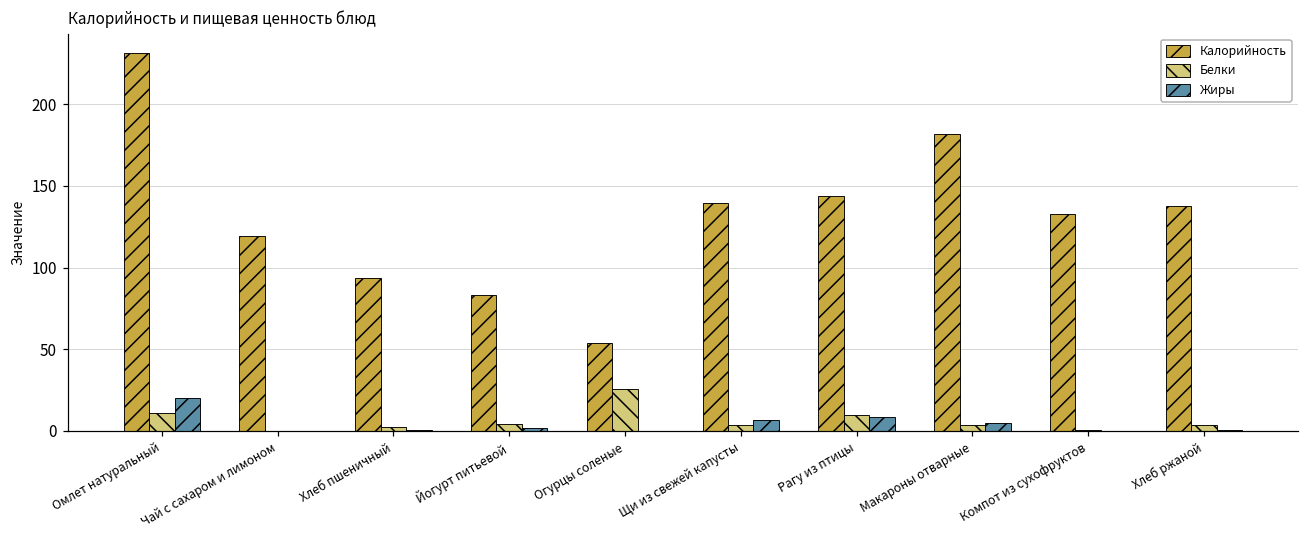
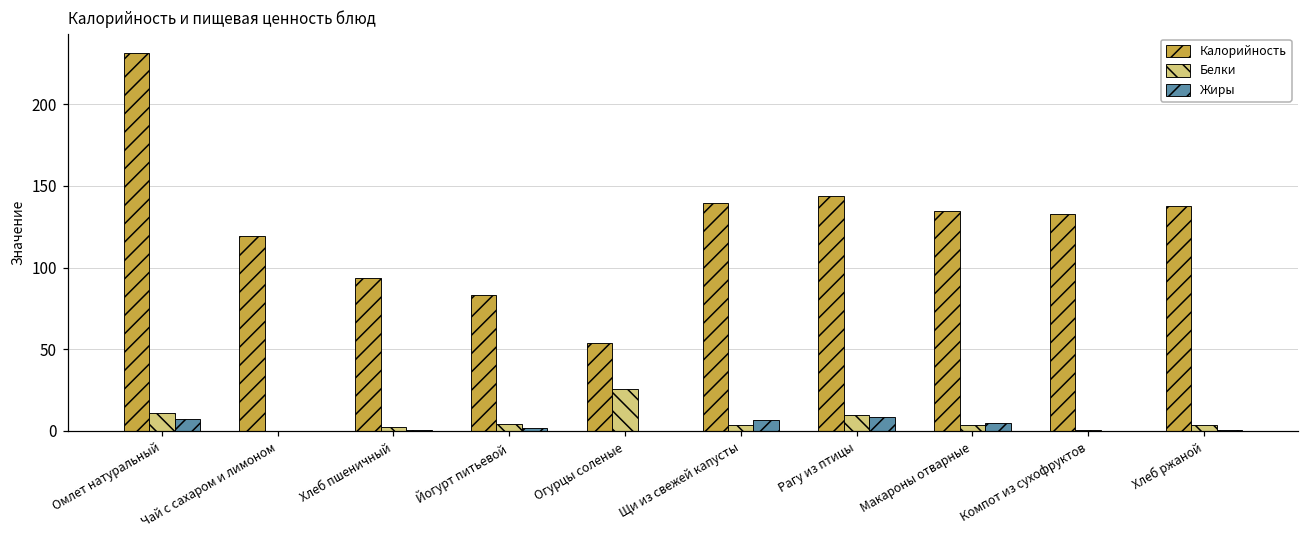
  {
    "Калорийность": {
      "Омлет натуральный": 232,
      "Чай с сахаром и лимоном": 120,
      "Хлеб пшеничный": 94,
      "Йогурт питьевой": 83,
      "Огурцы соленые": 54,
      "Щи из свежей капусты": 140,
      "Рагу из птицы": 144,
-     "Макароны отварные": 182,
+     "Макароны отварные": 135,
      "Компот из сухофруктов": 133,
      "Хлеб ржаной": 138
    },
    "Белки": {
      "Омлет натуральный": 11,
      "Хлеб пшеничный": 2,
      "Йогурт питьевой": 4,
      "Огурцы соленые": 26,
      "Щи из свежей капусты": 4,
      "Рагу из птицы": 10,
      "Макароны отварные": 3,
      "Хлеб ржаной": 3
    },
    "Жиры": {
-     "Омлет натуральный": 20,
+     "Омлет натуральный": 7,
      "Чай с сахаром и лимоном": 0,
      "Огурцы соленые": 0,
      "Щи из свежей капусты": 7,
      "Рагу из птицы": 9,
      "Макароны отварные": 5
    }
  }
